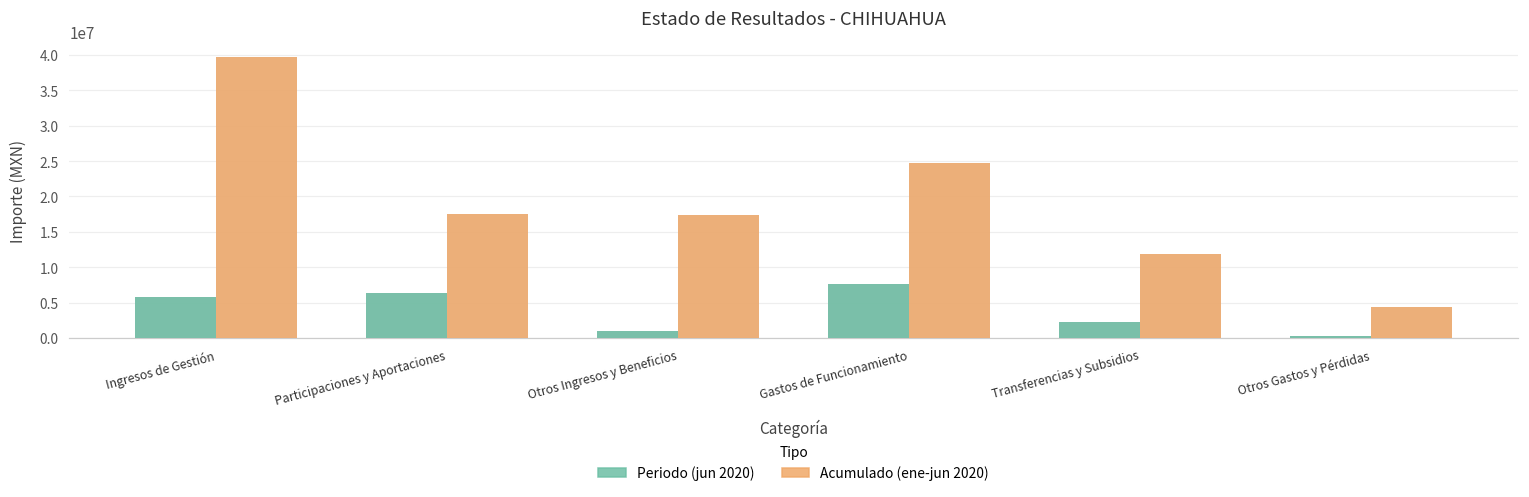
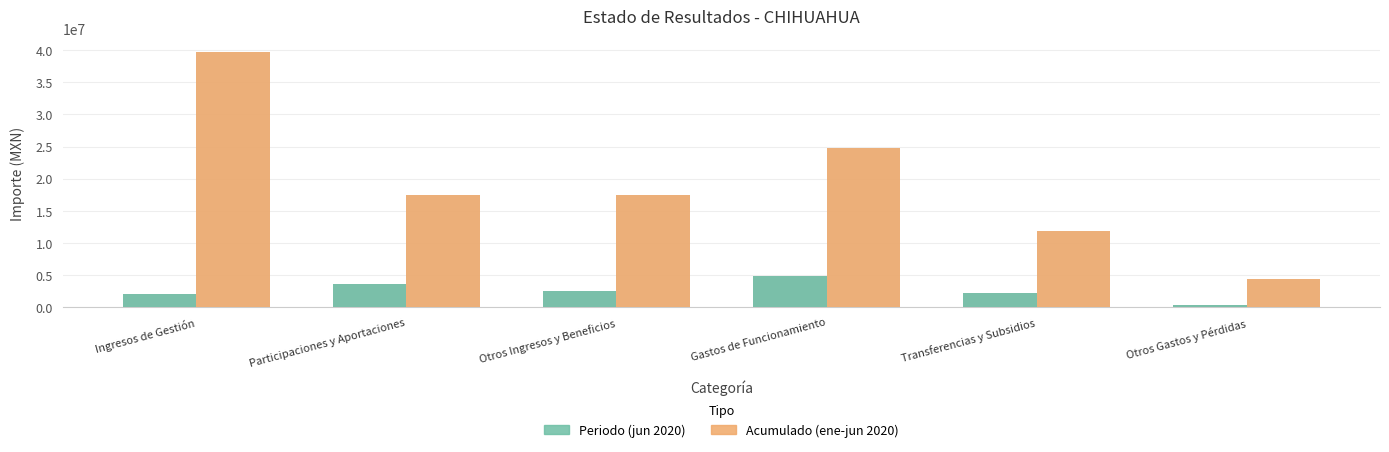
  {
    "Periodo (jun 2020)": {
-     "Ingresos de Gestión": 6000000,
-     "Participaciones y Aportaciones": 6000000,
-     "Otros Ingresos y Beneficios": 1000000,
-     "Gastos de Funcionamiento": 8000000,
+     "Ingresos de Gestión": 2000000,
+     "Participaciones y Aportaciones": 4000000,
+     "Otros Ingresos y Beneficios": 3000000,
+     "Gastos de Funcionamiento": 5000000,
      "Transferencias y Subsidios": 2000000
    },
    "Acumulado (ene-jun 2020)": {
      "Ingresos de Gestión": 40000000,
      "Participaciones y Aportaciones": 18000000,
      "Otros Ingresos y Beneficios": 17000000,
      "Gastos de Funcionamiento": 25000000,
      "Transferencias y Subsidios": 12000000,
      "Otros Gastos y Pérdidas": 4000000
    }
  }
